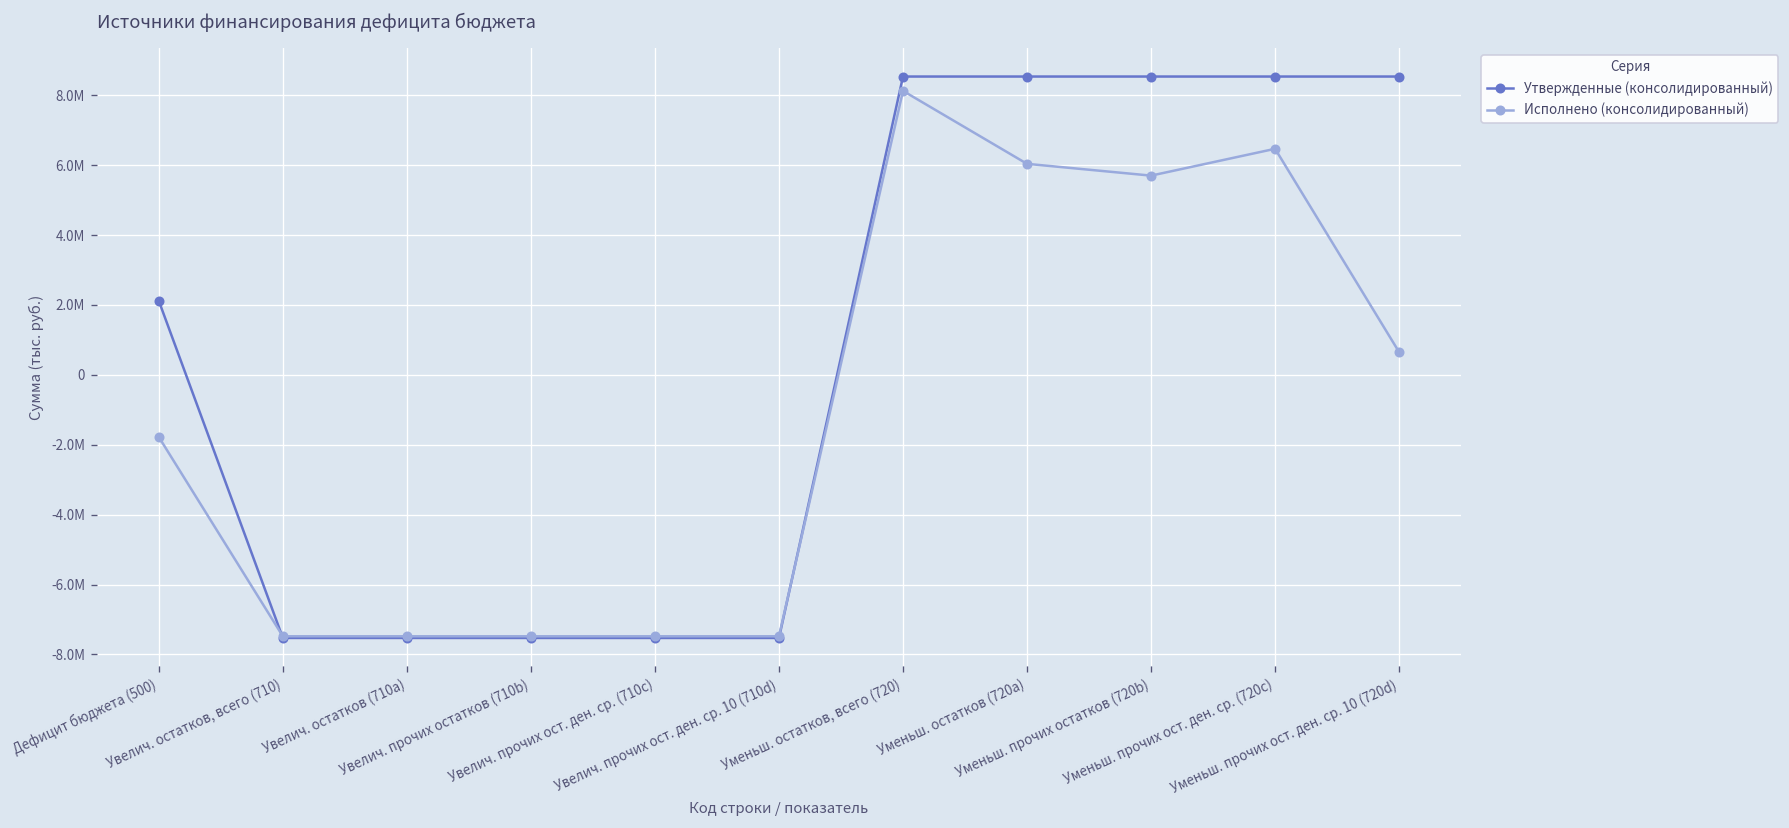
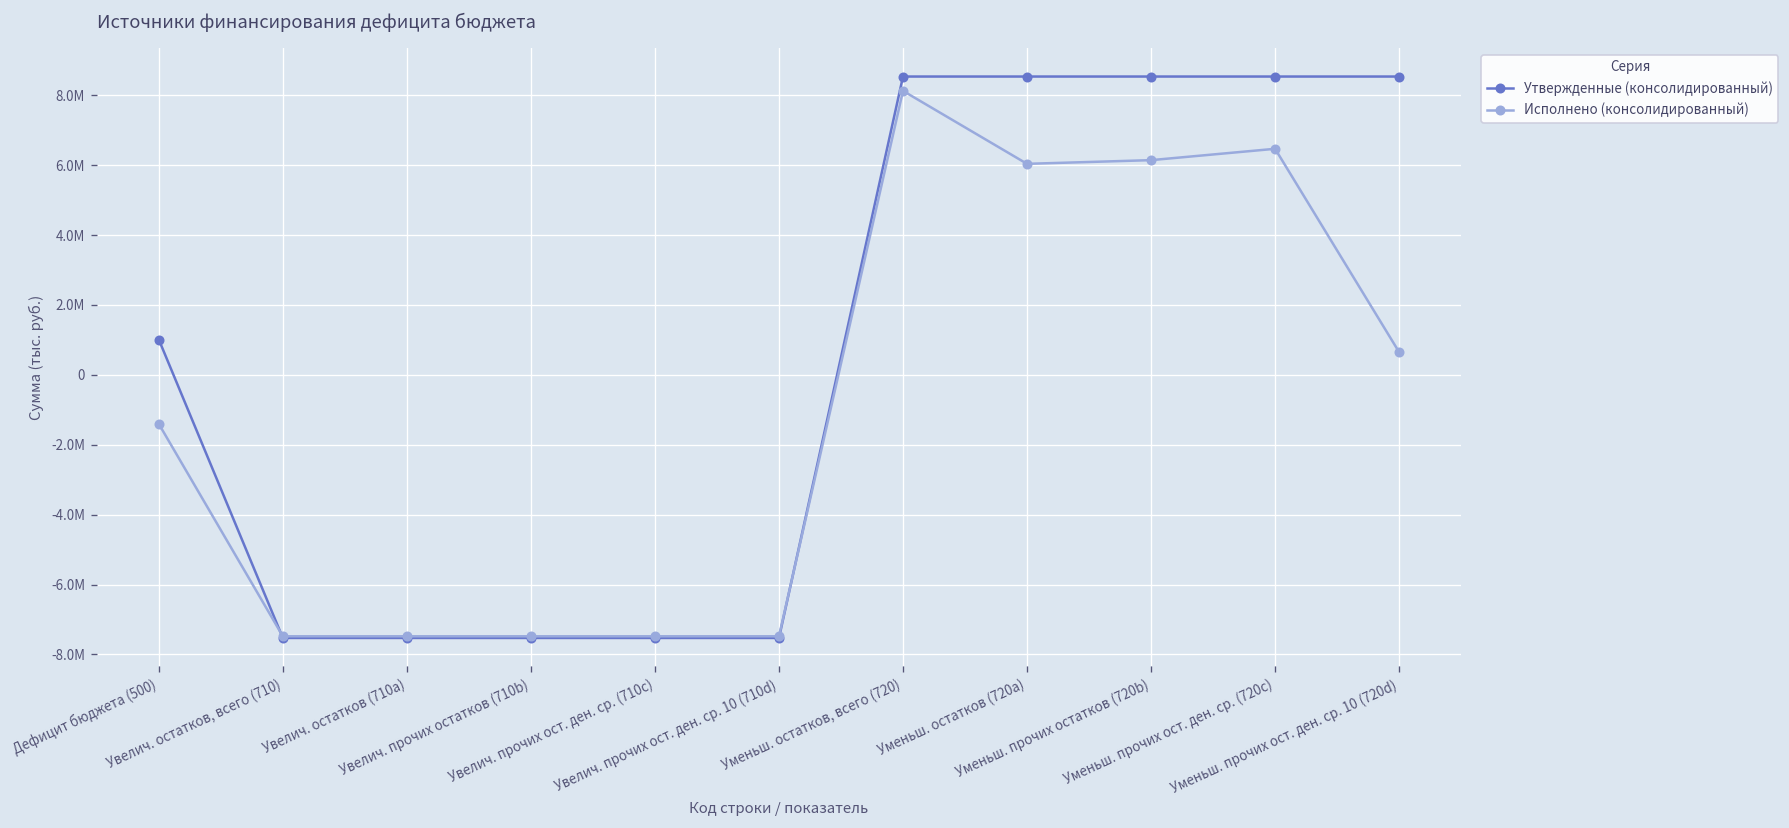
  {
    "Утвержденные (консолидированный)": {
-     "Дефицит бюджета (500)": 2100000,
+     "Дефицит бюджета (500)": 1000000,
      "Уменьш. остатков, всего (720)": 8500000,
      "Уменьш. остатков (720a)": 8500000,
      "Уменьш. прочих остатков (720b)": 8500000,
      "Уменьш. прочих ост. ден. ср. (720c)": 8500000,
      "Уменьш. прочих ост. ден. ср. 10 (720d)": 8500000
    },
    "Исполнено (консолидированный)": {
-     "Дефицит бюджета (500)": -1800000,
+     "Дефицит бюджета (500)": -1400000,
      "Уменьш. остатков, всего (720)": 8100000,
      "Уменьш. остатков (720a)": 6000000,
-     "Уменьш. прочих остатков (720b)": 5700000,
+     "Уменьш. прочих остатков (720b)": 6100000,
      "Уменьш. прочих ост. ден. ср. (720c)": 6500000,
      "Уменьш. прочих ост. ден. ср. 10 (720d)": 700000
    }
  }
